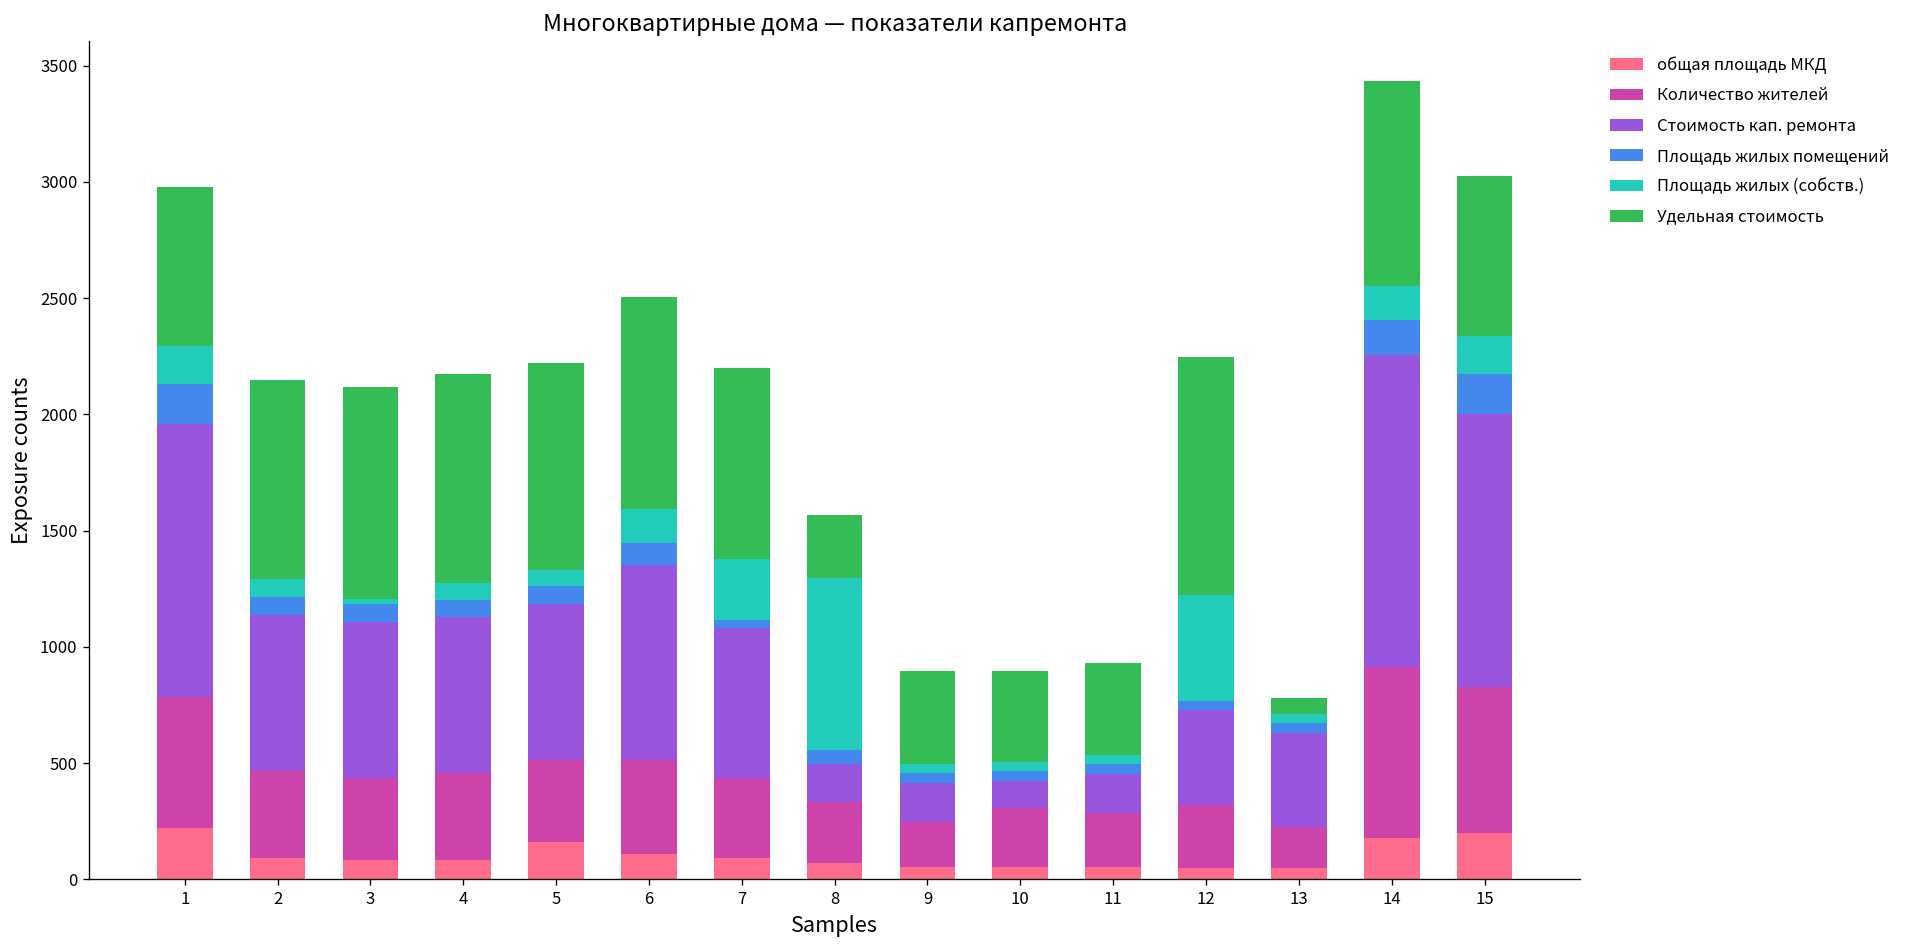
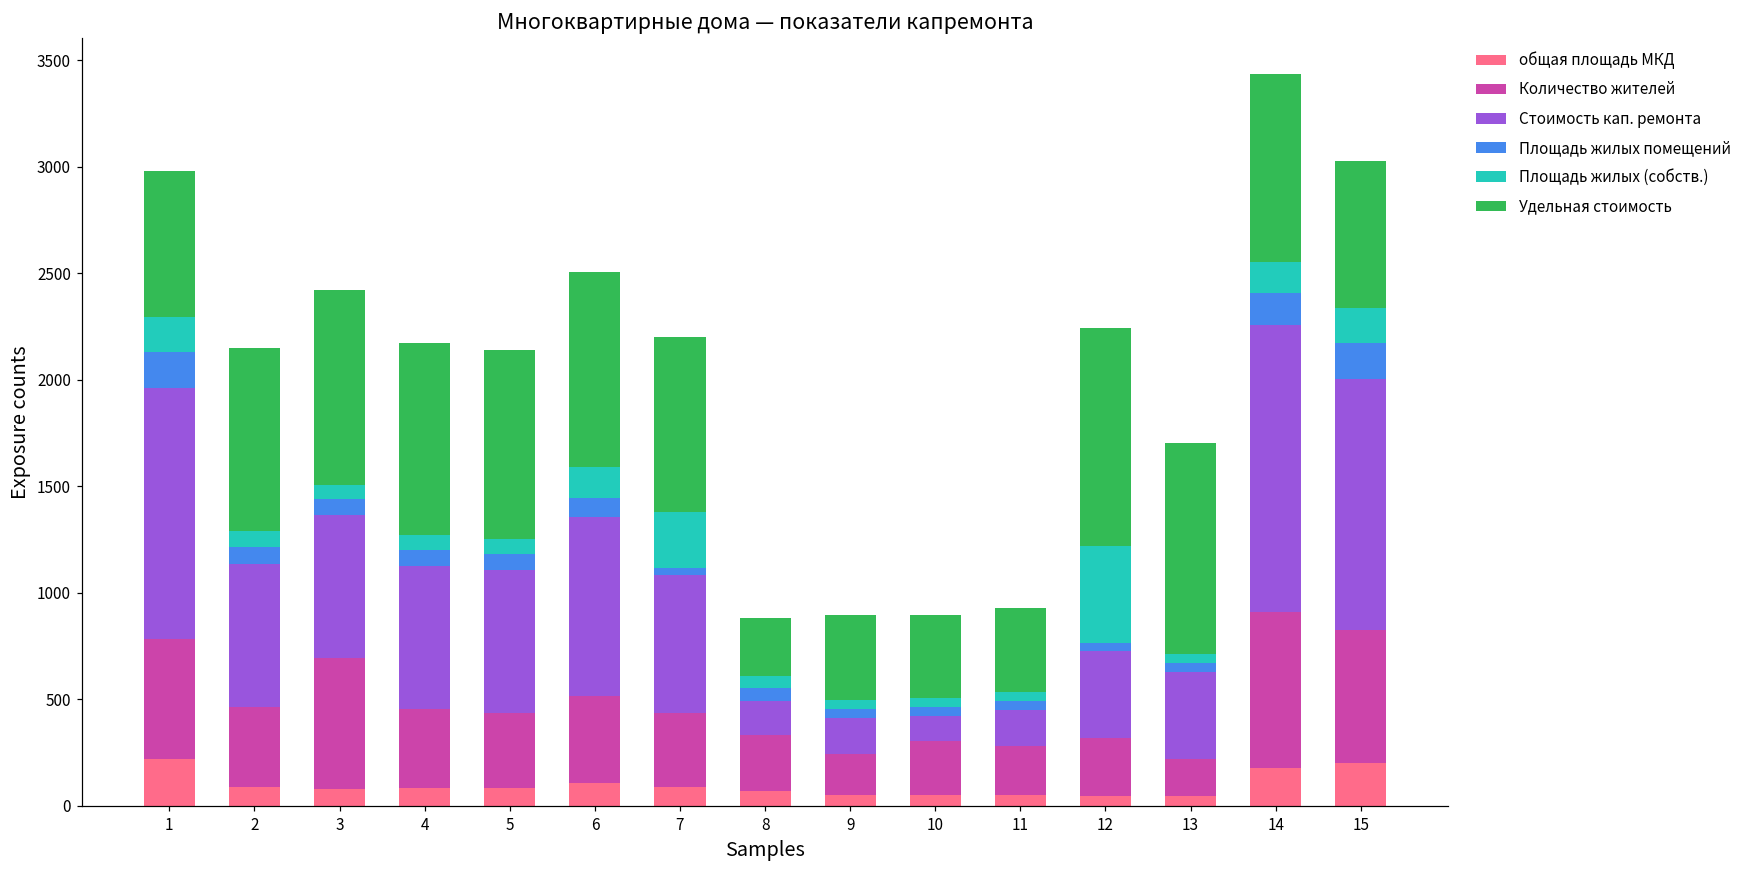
  {
    "общая площадь МКД": {
      "1": 220,
      "2": 90,
      "3": 80,
      "4": 80,
-     "5": 160,
+     "5": 80,
      "6": 110,
      "7": 90,
      "8": 70,
      "9": 50,
      "10": 50,
      "11": 50,
      "12": 50,
      "13": 50,
      "14": 180,
      "15": 200
    },
    "Количество жителей": {
      "1": 560,
      "2": 380,
-     "3": 360,
+     "3": 610,
      "4": 370,
      "5": 350,
      "6": 410,
      "7": 340,
      "8": 260,
      "9": 190,
      "10": 250,
      "11": 230,
      "12": 270,
      "13": 170,
      "14": 730,
      "15": 630
    },
    "Стоимость кап. ремонта": {
      "1": 1180,
      "2": 670,
      "3": 670,
      "4": 670,
      "5": 670,
      "6": 840,
      "7": 650,
      "8": 160,
      "9": 170,
      "10": 120,
      "11": 170,
      "12": 410,
      "13": 410,
      "14": 1340,
      "15": 1180
    },
    "Площадь жилых помещений": {
      "1": 170,
      "2": 80,
      "3": 70,
      "4": 70,
      "5": 80,
      "6": 90,
      "7": 30,
      "8": 60,
      "9": 40,
      "10": 40,
      "11": 40,
      "12": 40,
      "13": 40,
      "14": 150,
      "15": 170
    },
    "Площадь жилых (собств.)": {
      "1": 160,
      "2": 70,
-     "3": 20,
+     "3": 70,
      "4": 70,
      "5": 70,
      "6": 150,
      "7": 260,
-     "8": 740,
+     "8": 60,
      "9": 40,
      "10": 40,
      "11": 40,
      "12": 450,
      "13": 40,
      "14": 150,
      "15": 160
    },
    "Удельная стоимость": {
      "1": 690,
      "2": 860,
      "3": 910,
      "4": 900,
      "5": 890,
      "6": 910,
      "7": 820,
      "8": 270,
      "9": 400,
      "10": 390,
      "11": 390,
      "12": 1020,
-     "13": 70,
+     "13": 990,
      "14": 880,
      "15": 690
    }
  }
